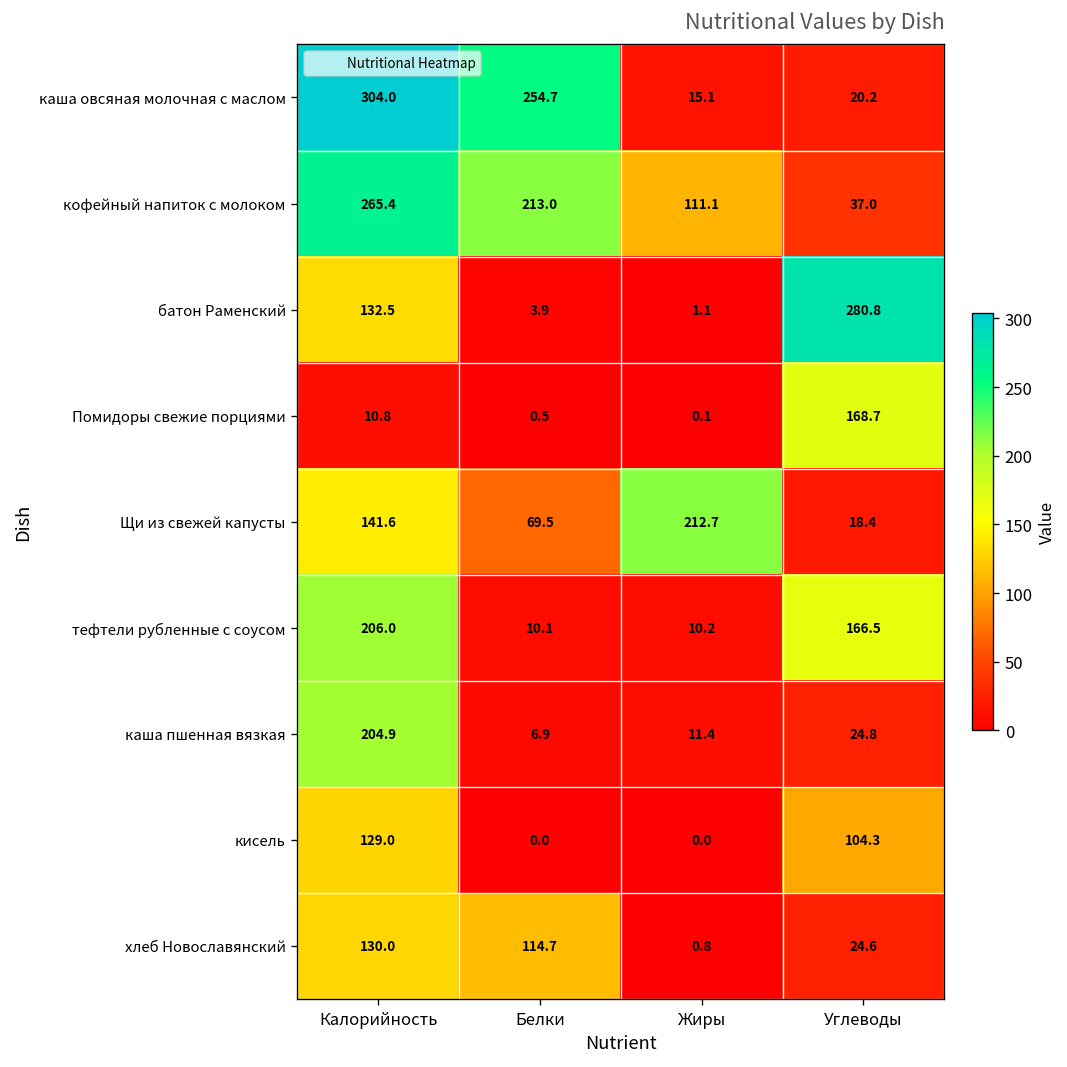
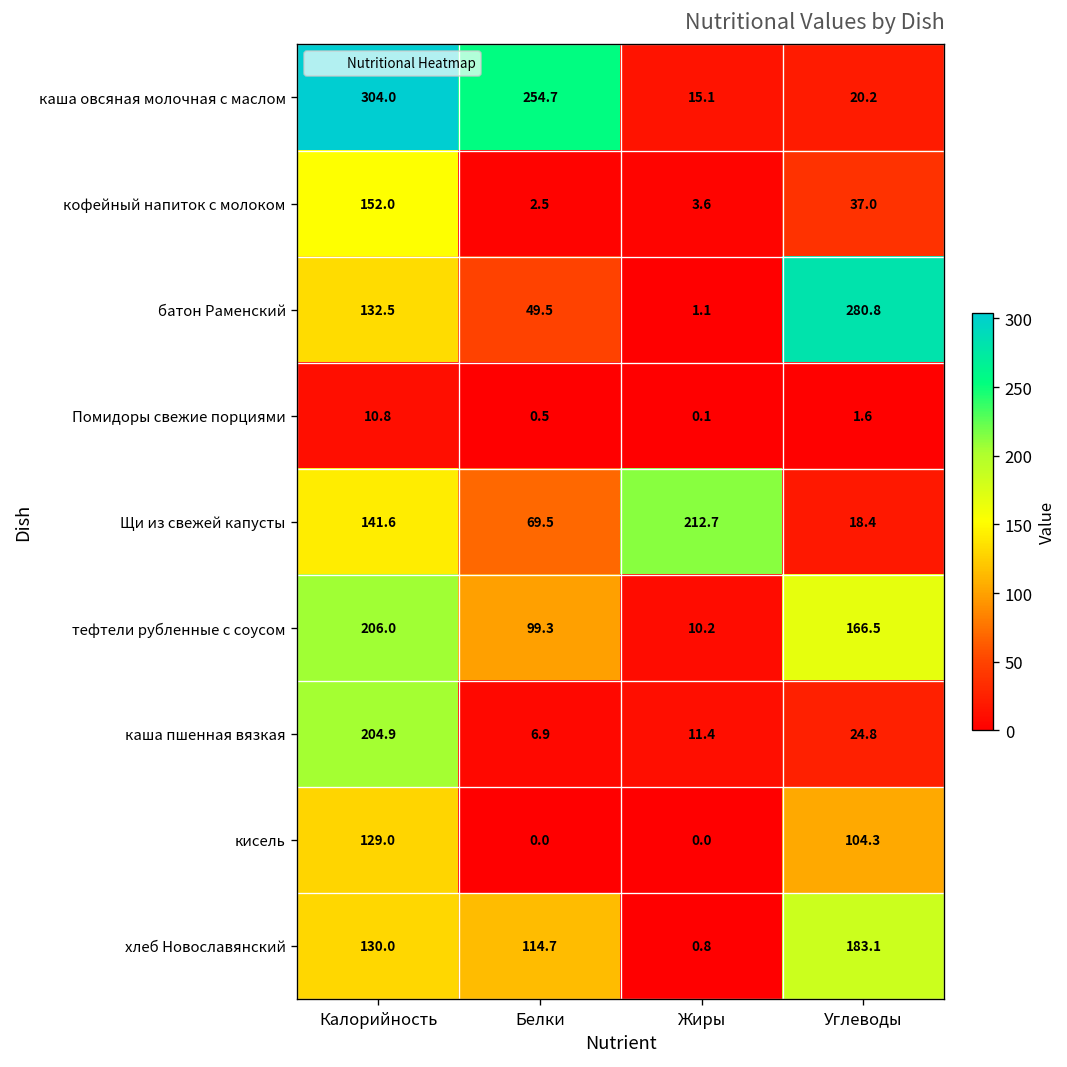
  {
    "каша овсяная молочная с маслом": {
      "Калорийность": 304.0,
      "Белки": 254.7,
      "Жиры": 15.1,
      "Углеводы": 20.2
    },
    "кофейный напиток с молоком": {
-     "Калорийность": 265.4,
-     "Белки": 213.0,
-     "Жиры": 111.1,
+     "Калорийность": 152.0,
+     "Белки": 2.5,
+     "Жиры": 3.6,
      "Углеводы": 37.0
    },
    "батон Раменский": {
      "Калорийность": 132.5,
-     "Белки": 3.9,
+     "Белки": 49.5,
      "Жиры": 1.1,
      "Углеводы": 280.8
    },
    "Помидоры свежие порциями": {
      "Калорийность": 10.8,
      "Белки": 0.5,
      "Жиры": 0.1,
-     "Углеводы": 168.7
+     "Углеводы": 1.6
    },
    "Щи из свежей капусты": {
      "Калорийность": 141.6,
      "Белки": 69.5,
      "Жиры": 212.7,
      "Углеводы": 18.4
    },
    "тефтели рубленные с соусом": {
      "Калорийность": 206.0,
-     "Белки": 10.1,
+     "Белки": 99.3,
      "Жиры": 10.2,
      "Углеводы": 166.5
    },
    "каша пшенная вязкая": {
      "Калорийность": 204.9,
      "Белки": 6.9,
      "Жиры": 11.4,
      "Углеводы": 24.8
    },
    "кисель": {
      "Калорийность": 129.0,
      "Белки": 0.0,
      "Жиры": 0.0,
      "Углеводы": 104.3
    },
    "хлеб Новославянский": {
      "Калорийность": 130.0,
      "Белки": 114.7,
      "Жиры": 0.8,
-     "Углеводы": 24.6
+     "Углеводы": 183.1
    }
  }
